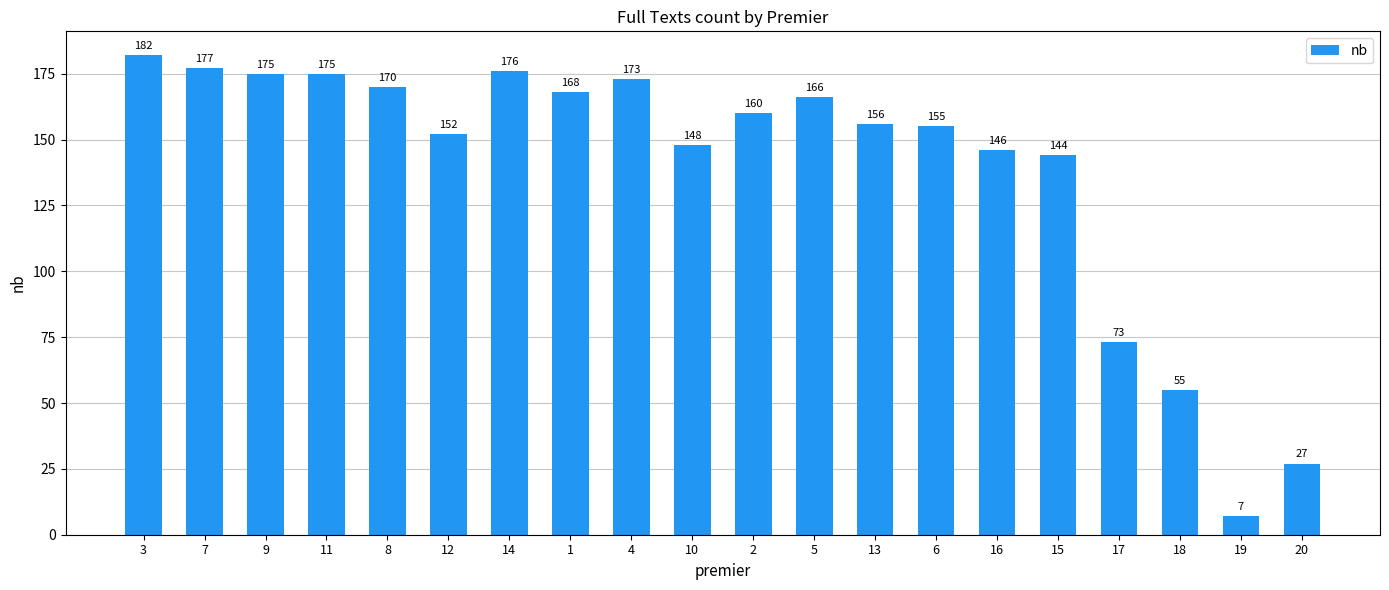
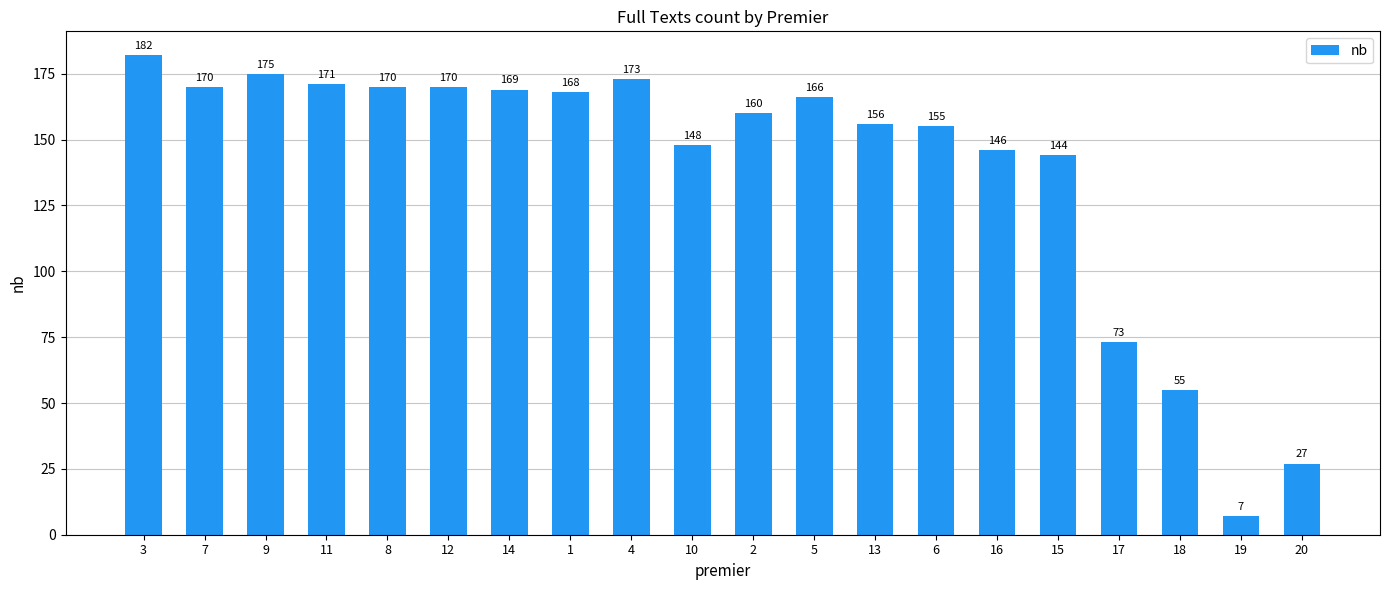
  {
    "3": 182,
-   "7": 177,
+   "7": 170,
    "9": 175,
-   "11": 175,
+   "11": 171,
    "8": 170,
-   "12": 152,
-   "14": 176,
+   "12": 170,
+   "14": 169,
    "1": 168,
    "4": 173,
    "10": 148,
    "2": 160,
    "5": 166,
    "13": 156,
    "6": 155,
    "16": 146,
    "15": 144,
    "17": 73,
    "18": 55,
    "19": 7,
    "20": 27
  }
